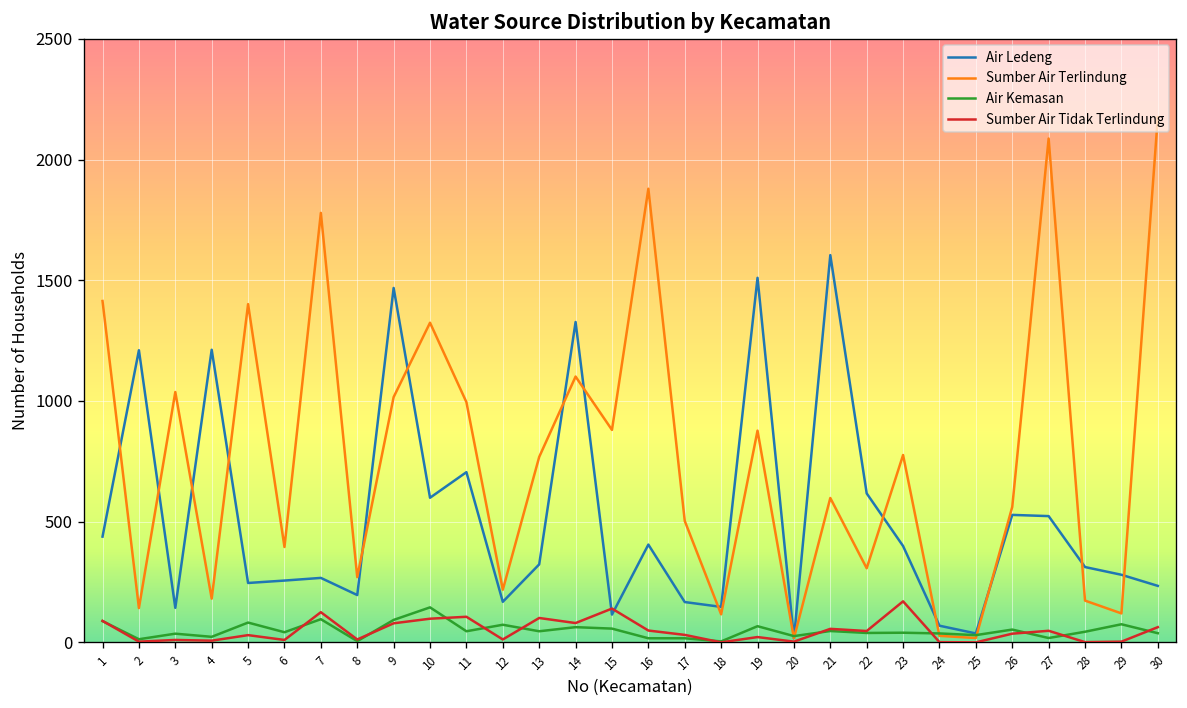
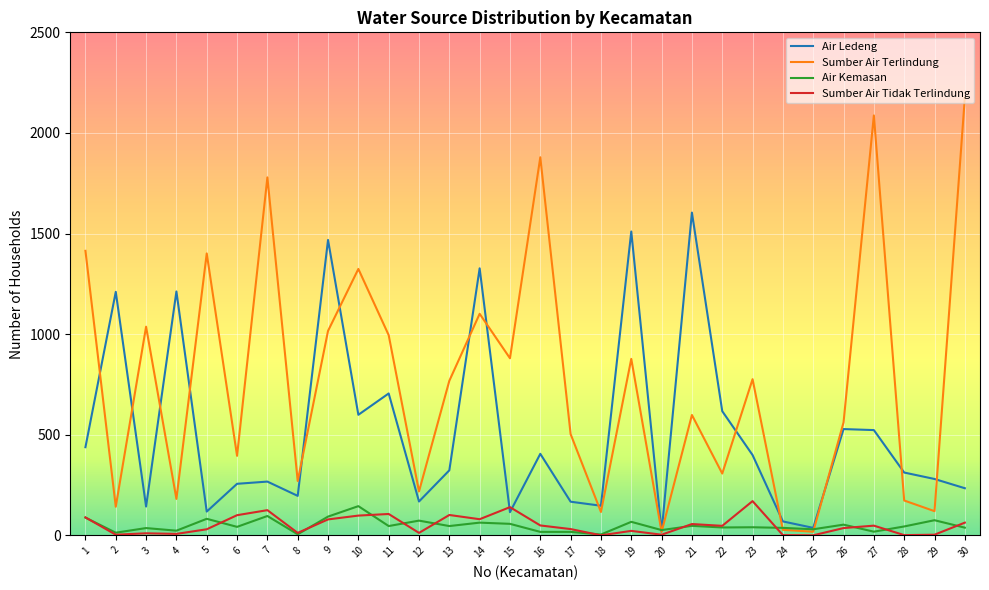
  {
    "Air Ledeng": {
      "1": 440,
      "2": 1210,
      "3": 140,
      "4": 1210,
-     "5": 250,
+     "5": 120,
      "6": 260,
      "7": 270,
      "8": 200,
      "9": 1470,
      "10": 600,
      "11": 710,
      "12": 170,
      "13": 320,
      "14": 1330,
      "15": 120,
      "16": 410,
      "17": 170,
      "18": 150,
      "19": 1510,
      "21": 1600,
      "22": 620,
      "23": 400,
      "24": 70,
      "26": 530,
      "27": 520,
      "28": 310,
      "29": 280,
      "30": 230
    },
    "Sumber Air Terlindung": {
      "1": 1410,
      "2": 140,
      "3": 1040,
      "4": 180,
      "5": 1400,
      "6": 400,
      "7": 1780,
      "8": 270,
      "9": 1020,
      "10": 1320,
      "11": 1000,
      "12": 220,
      "13": 770,
      "14": 1100,
      "15": 880,
      "16": 1880,
      "17": 500,
      "18": 120,
      "19": 880,
      "21": 600,
      "22": 310,
      "23": 780,
      "26": 560,
      "27": 2090,
      "28": 170,
      "29": 120
    },
    "Air Kemasan": {
      "3": 40,
      "4": 20,
      "5": 80,
      "6": 40,
      "7": 100,
      "9": 90,
      "10": 150,
      "11": 50,
      "12": 70,
      "13": 50,
      "14": 60,
      "15": 60,
      "16": 20,
      "17": 20,
      "19": 70,
      "23": 40,
      "26": 50,
      "27": 20,
      "28": 40,
      "29": 80,
      "30": 40
    },
    "Sumber Air Tidak Terlindung": {
      "3": 10,
      "4": 10,
      "5": 30,
-     "6": 10,
+     "6": 100,
      "7": 130,
      "9": 80,
      "10": 100,
      "11": 110,
      "12": 10,
      "13": 100,
      "14": 80,
      "15": 140,
      "16": 50,
      "17": 30,
      "19": 20,
      "20": 0,
      "23": 170,
      "24": 0,
      "25": 0,
      "26": 40,
      "27": 50,
      "28": 0,
      "29": 0,
      "30": 60
    }
  }
